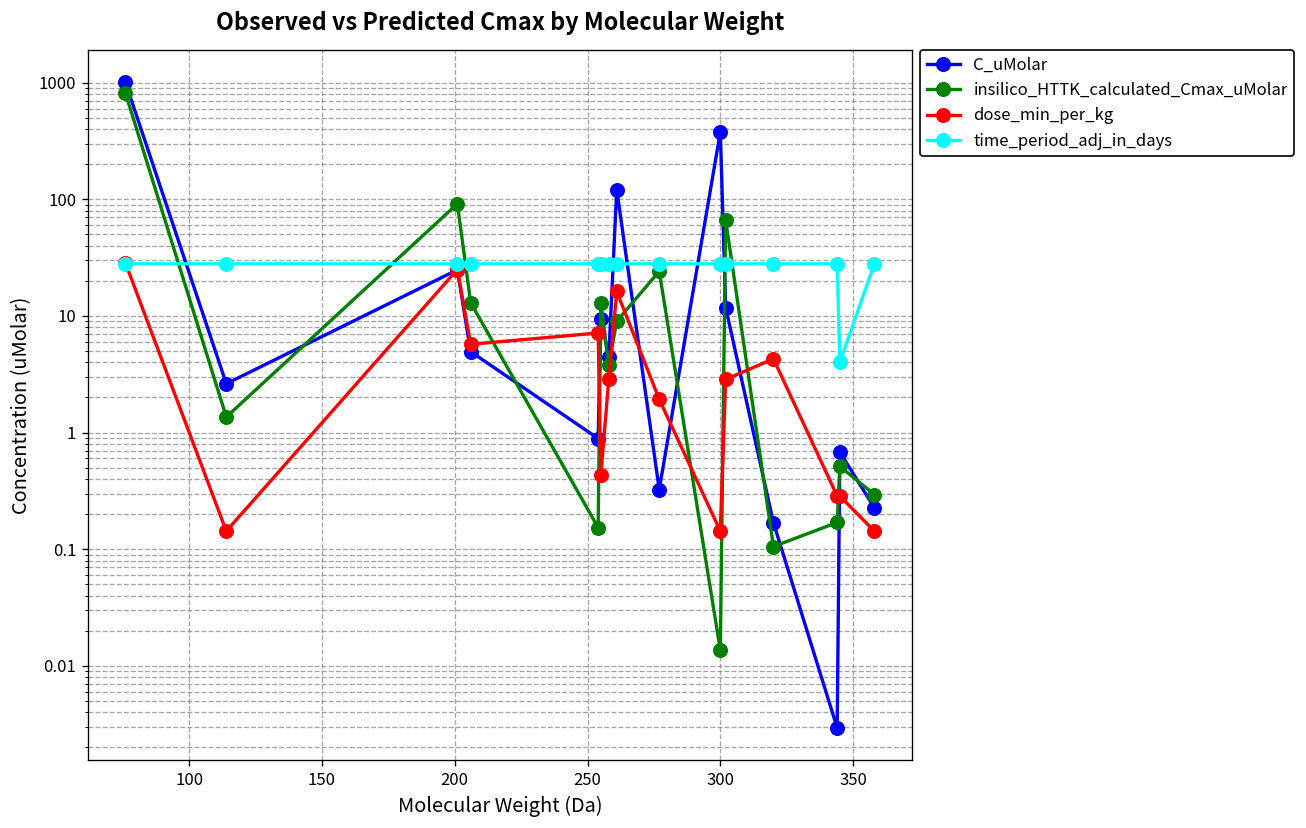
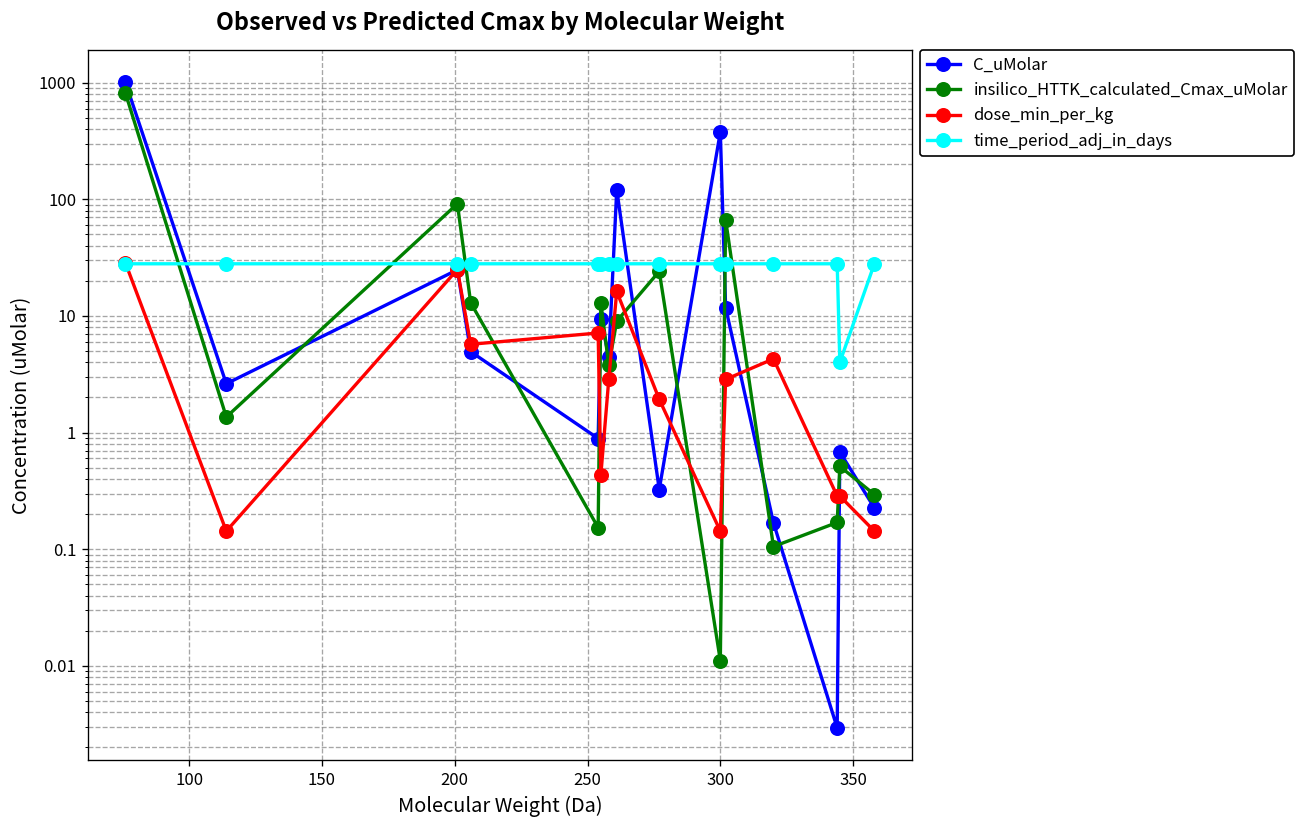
  {
    "C_uMolar": {
      "300": 380
    },
    "insilico_HTTK_calculated_Cmax_uMolar": {
-     "300": 0.014
+     "300": 0.011
    },
    "dose_min_per_kg": {
      "300": 0.14
    },
    "time_period_adj_in_days": {
      "300": 28
    }
  }
